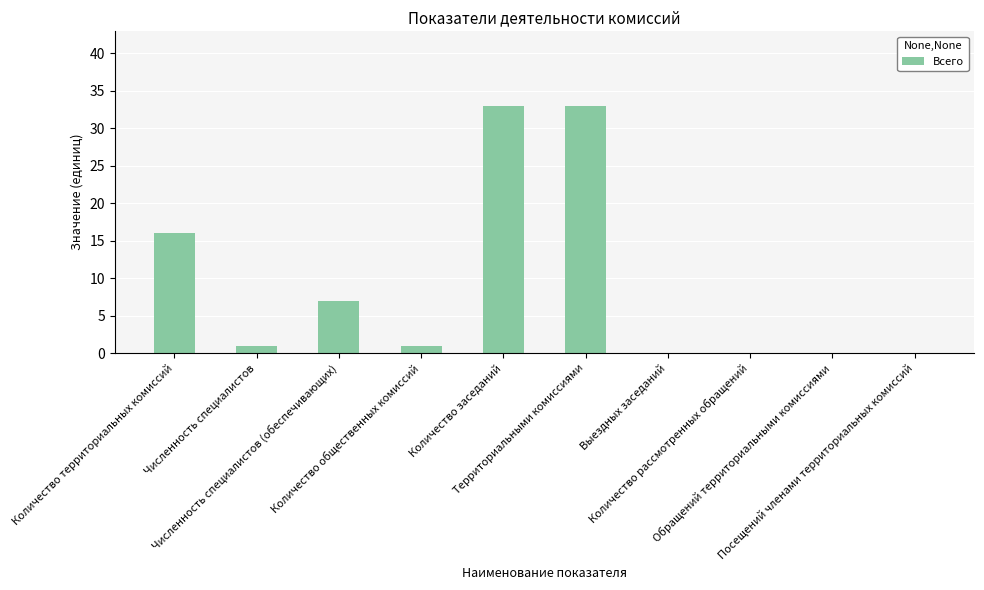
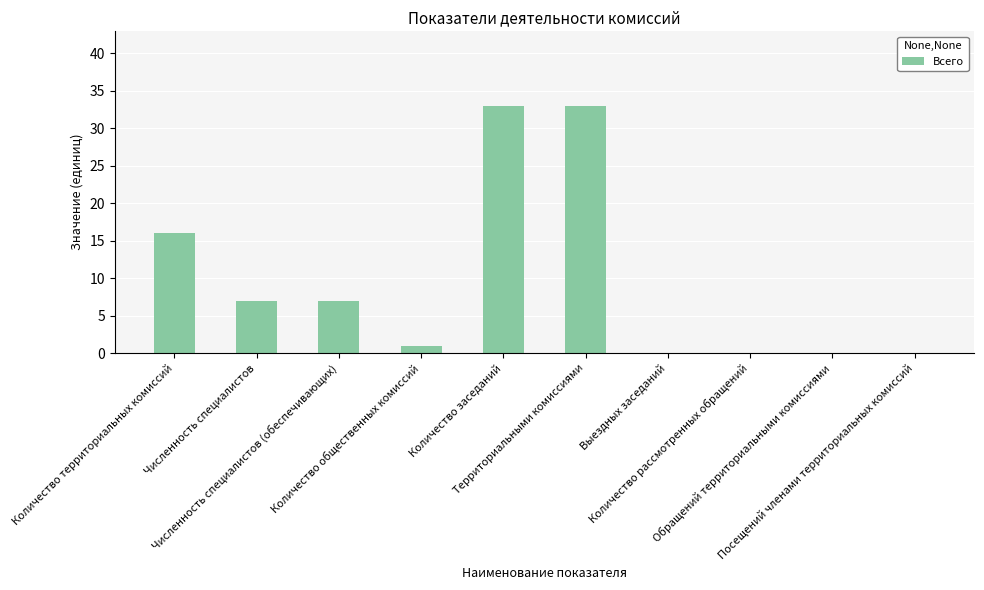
  {
    "Количество территориальных комиссий": 16,
-   "Численность специалистов": 1,
+   "Численность специалистов": 7,
    "Численность специалистов (обеспечивающих)": 7,
    "Количество общественных комиссий": 1,
    "Количество заседаний": 33,
    "Территориальными комиссиями": 33,
    "Выездных заседаний": 0,
    "Количество рассмотренных обращений": 0,
    "Обращений территориальными комиссиями": 0,
    "Посещений членами территориальных комиссий": 0
  }
